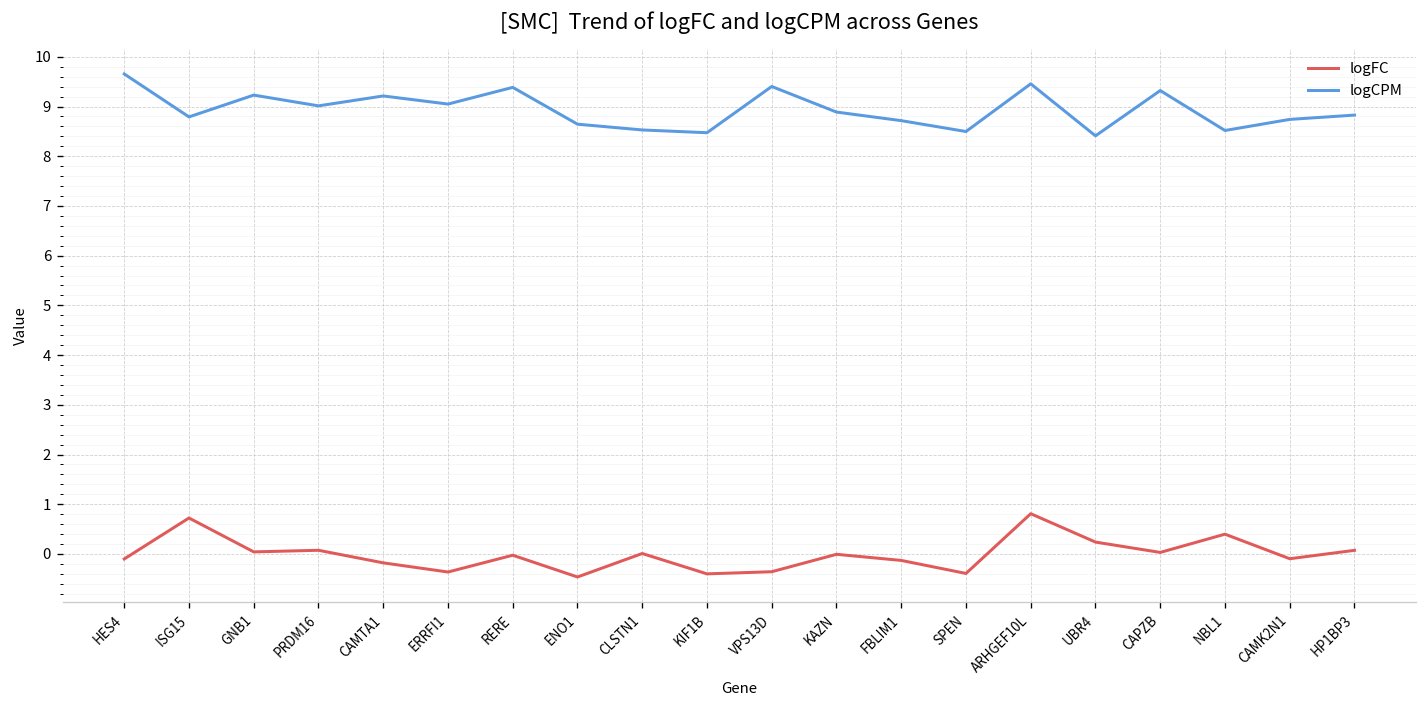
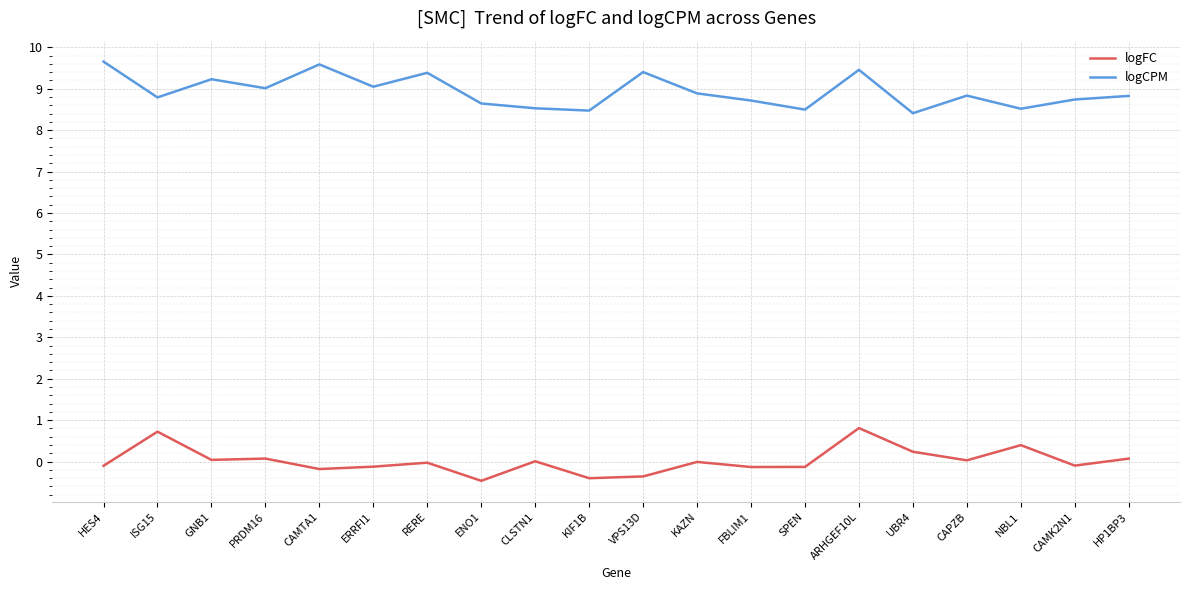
  {
    "logFC": {
      "HES4": -0.1,
      "ISG15": 0.7,
      "GNB1": 0.0,
      "PRDM16": 0.1,
      "CAMTA1": -0.2,
-     "ERRFI1": -0.4,
+     "ERRFI1": -0.1,
      "RERE": 0.0,
      "ENO1": -0.5,
      "CLSTN1": 0.0,
      "KIF1B": -0.4,
      "VPS13D": -0.4,
      "KAZN": 0.0,
      "FBLIM1": -0.1,
-     "SPEN": -0.4,
+     "SPEN": -0.1,
      "ARHGEF10L": 0.8,
      "UBR4": 0.2,
      "CAPZB": 0.0,
      "NBL1": 0.4,
      "CAMK2N1": -0.1,
      "HP1BP3": 0.1
    },
    "logCPM": {
      "HES4": 9.7,
      "ISG15": 8.8,
      "GNB1": 9.2,
      "PRDM16": 9.0,
-     "CAMTA1": 9.2,
+     "CAMTA1": 9.6,
      "ERRFI1": 9.0,
      "RERE": 9.4,
      "ENO1": 8.6,
      "CLSTN1": 8.5,
      "KIF1B": 8.5,
      "VPS13D": 9.4,
      "KAZN": 8.9,
      "FBLIM1": 8.7,
      "SPEN": 8.5,
      "ARHGEF10L": 9.5,
      "UBR4": 8.4,
-     "CAPZB": 9.3,
+     "CAPZB": 8.8,
      "NBL1": 8.5,
      "CAMK2N1": 8.7,
      "HP1BP3": 8.8
    }
  }
